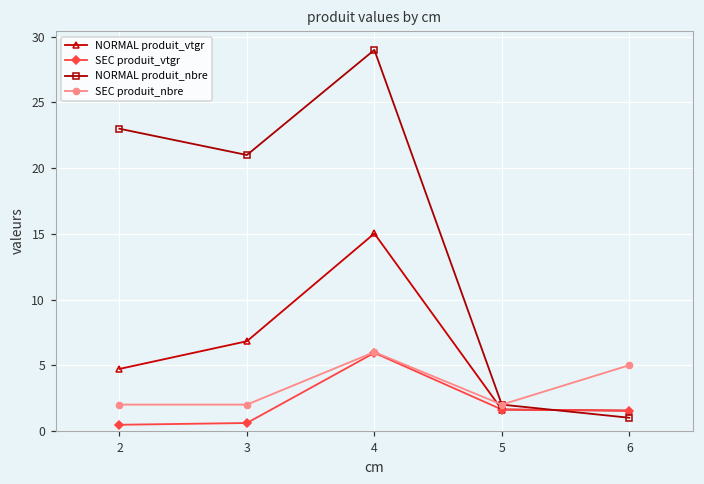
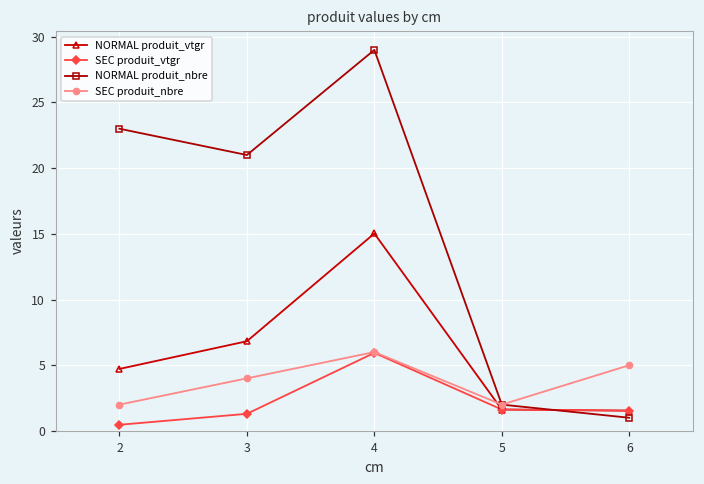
  {
    "SEC produit_vtgr": {
      "2": 0.5,
-     "3": 0.6
+     "3": 1.3
    },
    "SEC produit_nbre": {
      "2": 2,
-     "3": 2,
+     "3": 4,
      "6": 5
    }
  }
